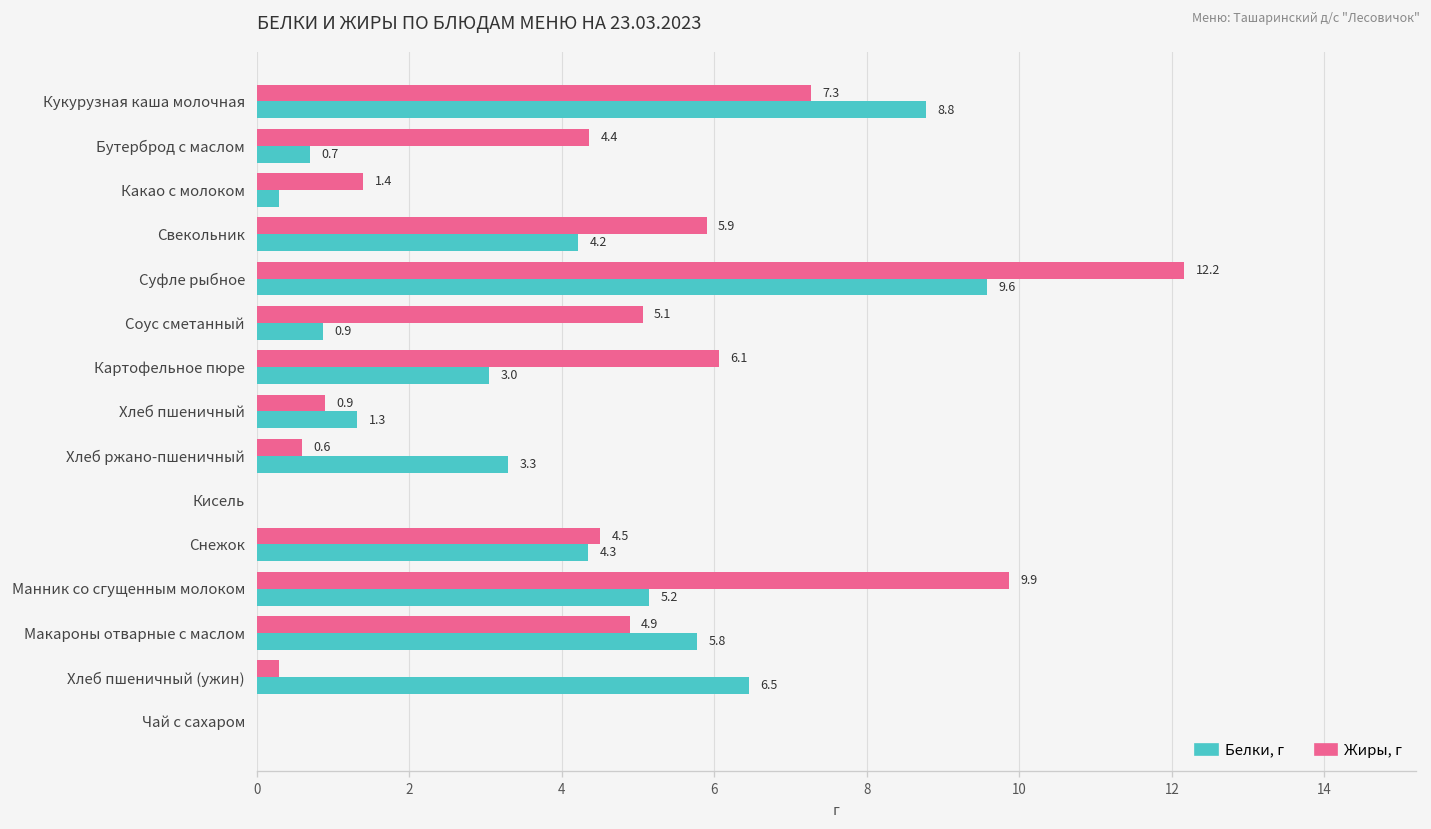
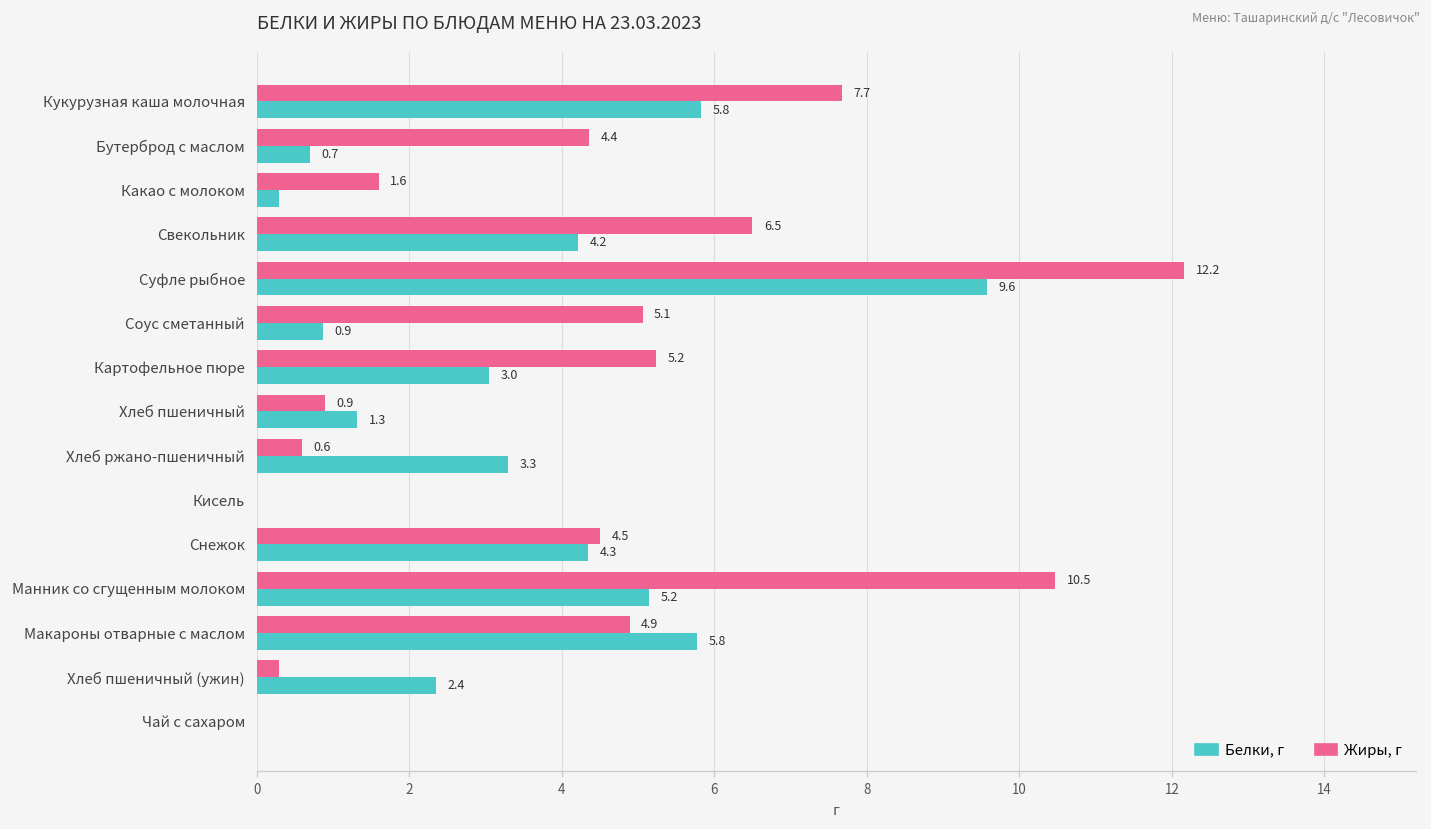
  {
    "Белки, г": {
-     "Кукурузная каша молочная": 8.8,
+     "Кукурузная каша молочная": 5.8,
      "Бутерброд с маслом": 0.7,
      "Свекольник": 4.2,
      "Суфле рыбное": 9.6,
      "Соус сметанный": 0.9,
      "Картофельное пюре": 3.0,
      "Хлеб пшеничный": 1.3,
      "Хлеб ржано-пшеничный": 3.3,
      "Снежок": 4.3,
      "Манник со сгущенным молоком": 5.2,
      "Макароны отварные с маслом": 5.8,
-     "Хлеб пшеничный (ужин)": 6.5
+     "Хлеб пшеничный (ужин)": 2.4
    },
    "Жиры, г": {
-     "Кукурузная каша молочная": 7.3,
+     "Кукурузная каша молочная": 7.7,
      "Бутерброд с маслом": 4.4,
-     "Какао с молоком": 1.4,
-     "Свекольник": 5.9,
+     "Какао с молоком": 1.6,
+     "Свекольник": 6.5,
      "Суфле рыбное": 12.2,
      "Соус сметанный": 5.1,
-     "Картофельное пюре": 6.1,
+     "Картофельное пюре": 5.2,
      "Хлеб пшеничный": 0.9,
      "Хлеб ржано-пшеничный": 0.6,
      "Снежок": 4.5,
-     "Манник со сгущенным молоком": 9.9,
+     "Манник со сгущенным молоком": 10.5,
      "Макароны отварные с маслом": 4.9
    }
  }
